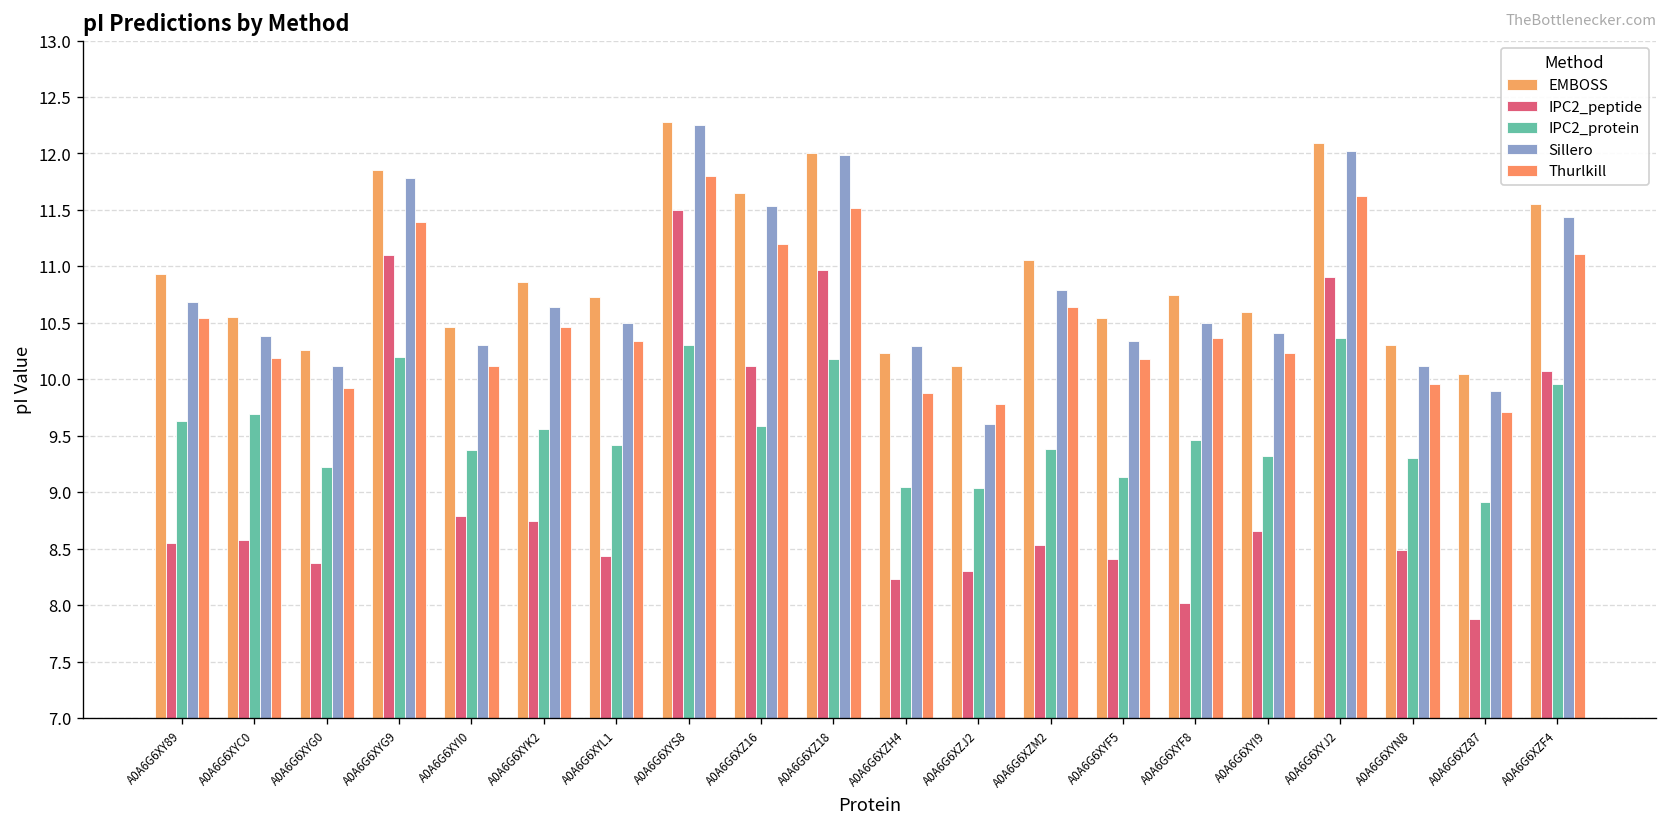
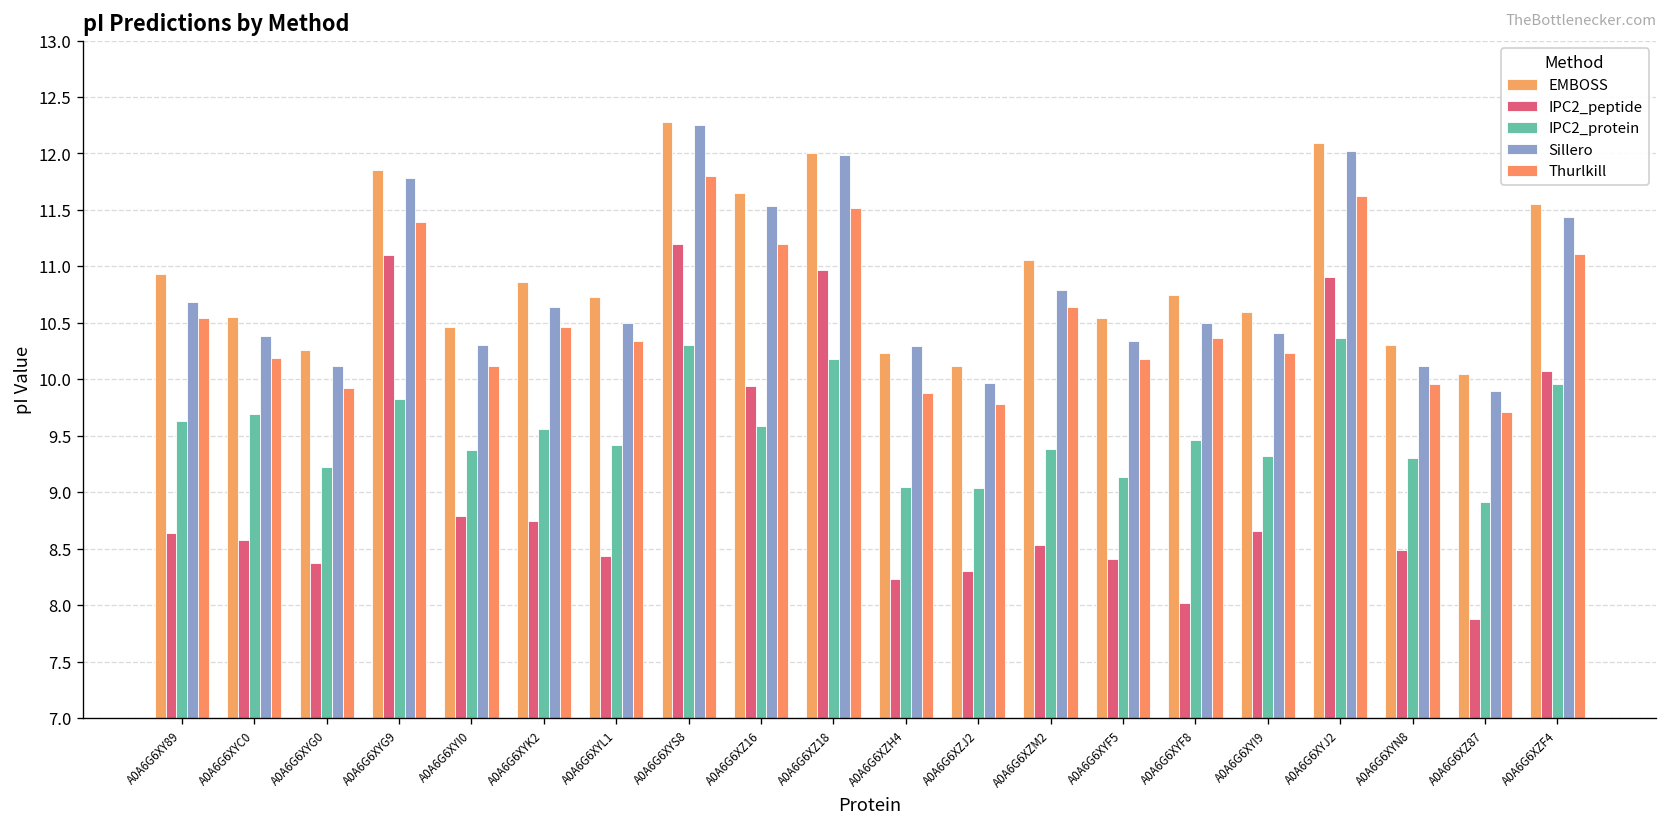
  {
    "IPC2_peptide": {
-     "A0A6G6XY89": 8.5,
+     "A0A6G6XY89": 8.6,
      "A0A6G6XYC0": 8.6,
      "A0A6G6XYG0": 8.4,
      "A0A6G6XYG9": 11.1,
      "A0A6G6XYI0": 8.8,
      "A0A6G6XYK2": 8.7,
      "A0A6G6XYL1": 8.4,
-     "A0A6G6XYS8": 11.5,
-     "A0A6G6XZ16": 10.1,
+     "A0A6G6XYS8": 11.2,
+     "A0A6G6XZ16": 9.9,
      "A0A6G6XZ18": 11.0,
      "A0A6G6XZH4": 8.2,
      "A0A6G6XZJ2": 8.3,
      "A0A6G6XZM2": 8.5,
      "A0A6G6XYF5": 8.4,
      "A0A6G6XYF8": 8.0,
      "A0A6G6XYI9": 8.7,
      "A0A6G6XYJ2": 10.9,
      "A0A6G6XYN8": 8.5,
      "A0A6G6XZ87": 7.9,
      "A0A6G6XZF4": 10.1
    },
    "IPC2_protein": {
      "A0A6G6XY89": 9.6,
      "A0A6G6XYC0": 9.7,
      "A0A6G6XYG0": 9.2,
-     "A0A6G6XYG9": 10.2,
+     "A0A6G6XYG9": 9.8,
      "A0A6G6XYI0": 9.4,
      "A0A6G6XYK2": 9.6,
      "A0A6G6XYL1": 9.4,
      "A0A6G6XYS8": 10.3,
      "A0A6G6XZ16": 9.6,
      "A0A6G6XZ18": 10.2,
      "A0A6G6XZH4": 9.0,
      "A0A6G6XZJ2": 9.0,
      "A0A6G6XZM2": 9.4,
      "A0A6G6XYF5": 9.1,
      "A0A6G6XYF8": 9.5,
      "A0A6G6XYI9": 9.3,
      "A0A6G6XYJ2": 10.4,
      "A0A6G6XYN8": 9.3,
      "A0A6G6XZ87": 8.9,
      "A0A6G6XZF4": 10.0
    },
    "Sillero": {
      "A0A6G6XY89": 10.7,
      "A0A6G6XYC0": 10.4,
      "A0A6G6XYG0": 10.1,
      "A0A6G6XYG9": 11.8,
      "A0A6G6XYI0": 10.3,
      "A0A6G6XYK2": 10.6,
      "A0A6G6XYL1": 10.5,
      "A0A6G6XYS8": 12.3,
      "A0A6G6XZ16": 11.5,
      "A0A6G6XZ18": 12.0,
      "A0A6G6XZH4": 10.3,
-     "A0A6G6XZJ2": 9.6,
+     "A0A6G6XZJ2": 10.0,
      "A0A6G6XZM2": 10.8,
      "A0A6G6XYF5": 10.3,
      "A0A6G6XYF8": 10.5,
      "A0A6G6XYI9": 10.4,
      "A0A6G6XYJ2": 12.0,
      "A0A6G6XYN8": 10.1,
      "A0A6G6XZ87": 9.9,
      "A0A6G6XZF4": 11.4
    }
  }
